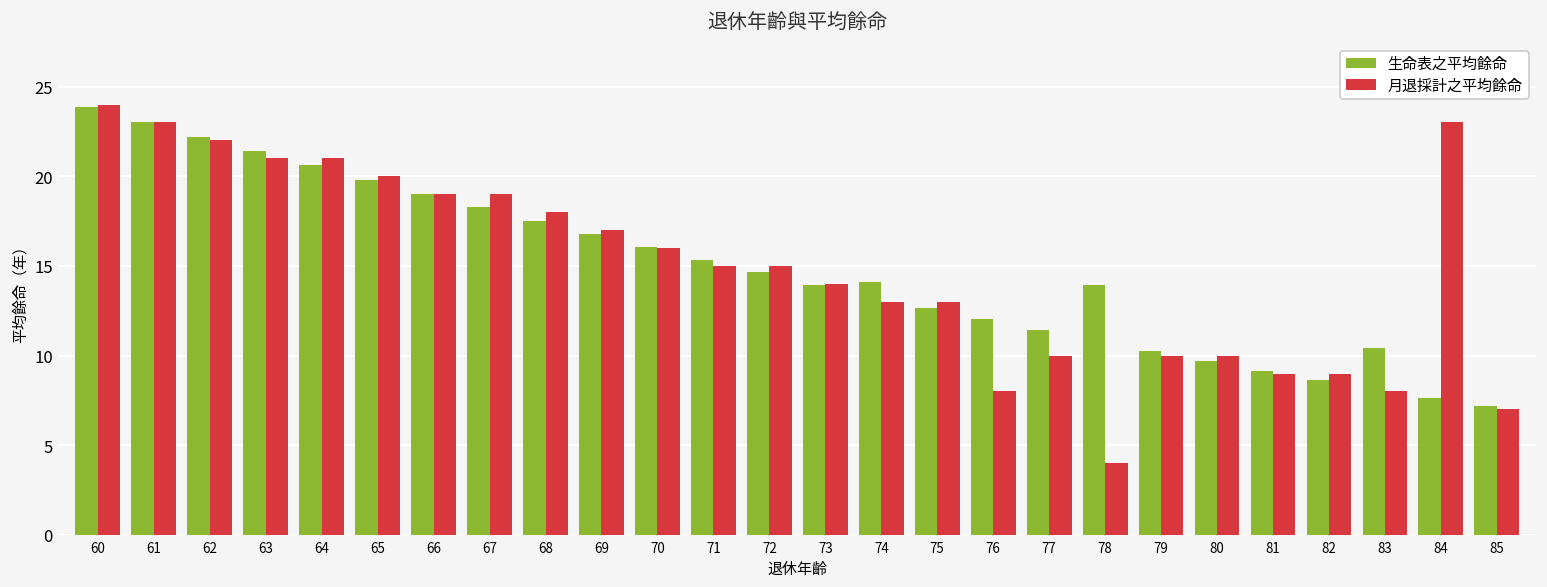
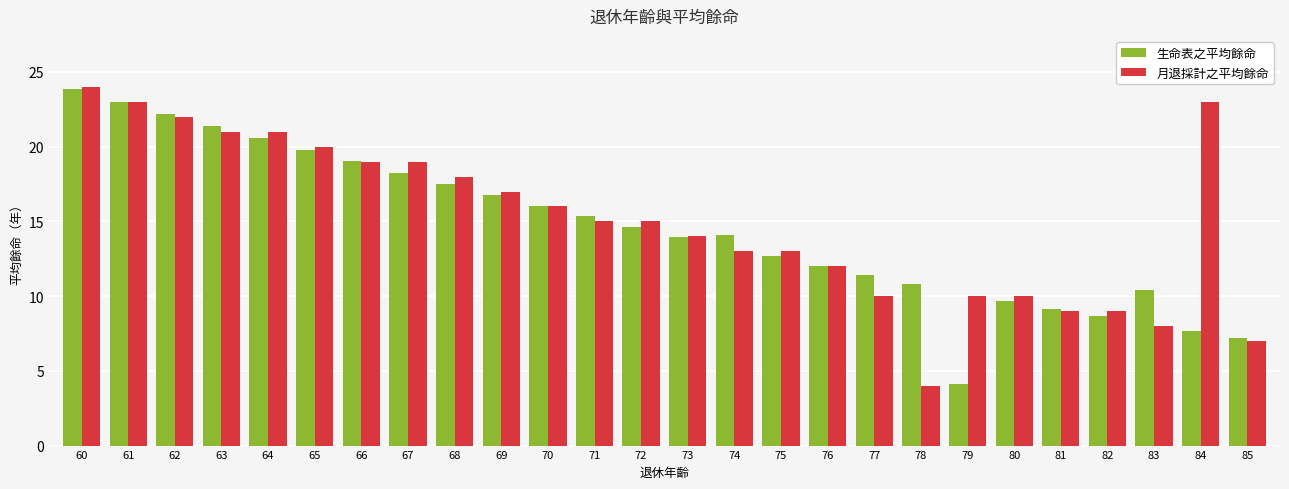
  {
    "生命表之平均餘命": {
      "60": 23.8,
      "61": 23.0,
      "62": 22.2,
      "63": 21.4,
      "64": 20.6,
      "65": 19.8,
      "66": 19.0,
      "67": 18.3,
      "68": 17.5,
      "69": 16.8,
      "70": 16.0,
      "71": 15.3,
      "72": 14.6,
      "73": 14.0,
      "74": 14.1,
      "75": 12.7,
      "76": 12.0,
      "77": 11.4,
-     "78": 14.0,
-     "79": 10.3,
+     "78": 10.8,
+     "79": 4.2,
      "80": 9.7,
      "81": 9.2,
      "82": 8.6,
      "83": 10.4,
      "84": 7.7,
      "85": 7.2
    },
    "月退採計之平均餘命": {
      "60": 24,
      "61": 23,
      "62": 22,
      "63": 21,
      "64": 21,
      "65": 20,
      "66": 19,
      "67": 19,
      "68": 18,
      "69": 17,
      "70": 16,
      "71": 15,
      "72": 15,
      "73": 14,
      "74": 13,
      "75": 13,
-     "76": 8,
+     "76": 12,
      "77": 10,
      "78": 4,
      "79": 10,
      "80": 10,
      "81": 9,
      "82": 9,
      "83": 8,
      "84": 23,
      "85": 7
    }
  }
